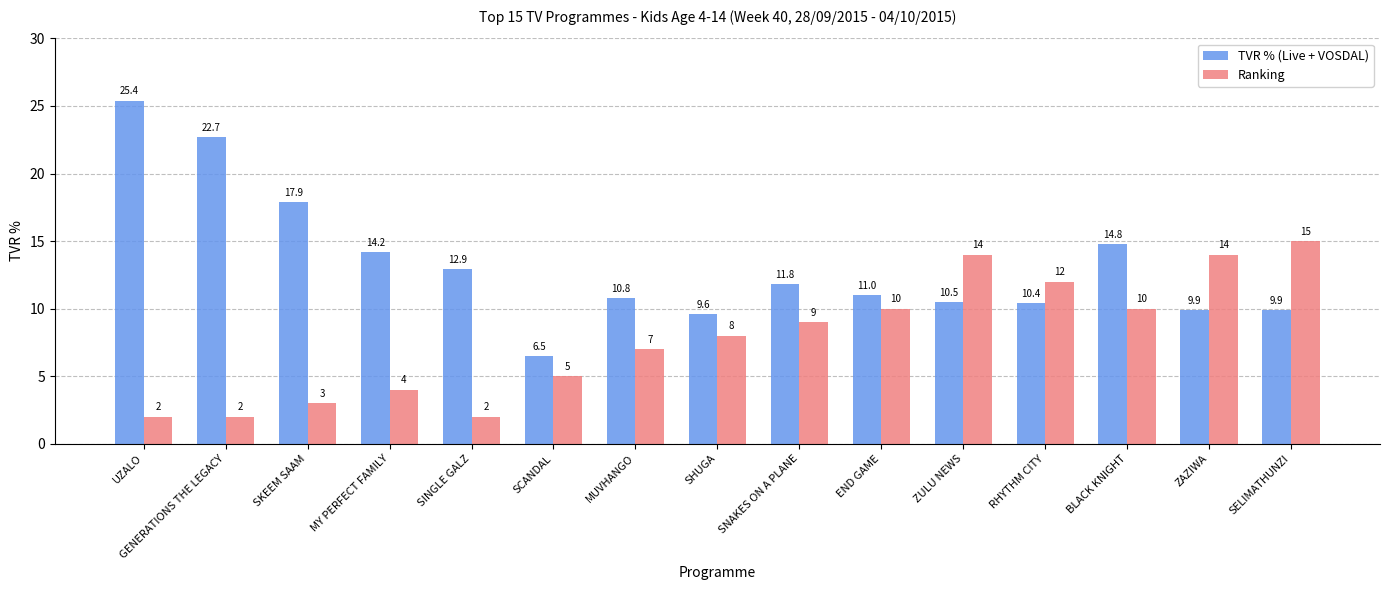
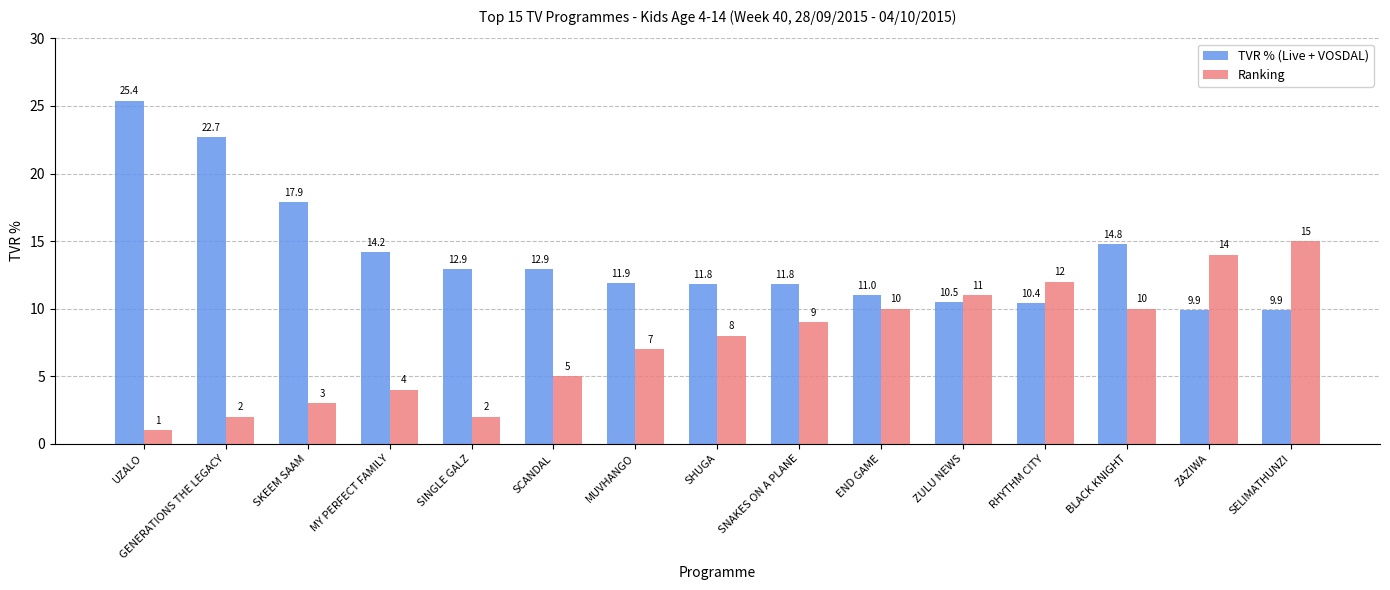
  {
    "TVR % (Live + VOSDAL)": {
      "UZALO": 25.4,
      "GENERATIONS THE LEGACY": 22.7,
      "SKEEM SAAM": 17.9,
      "MY PERFECT FAMILY": 14.2,
      "SINGLE GALZ": 12.9,
-     "SCANDAL": 6.5,
-     "MUVHANGO": 10.8,
-     "SHUGA": 9.6,
+     "SCANDAL": 12.9,
+     "MUVHANGO": 11.9,
+     "SHUGA": 11.8,
      "SNAKES ON A PLANE": 11.8,
      "END GAME": 11.0,
      "ZULU NEWS": 10.5,
      "RHYTHM CITY": 10.4,
      "BLACK KNIGHT": 14.8,
      "ZAZIWA": 9.9,
      "SELIMATHUNZI": 9.9
    },
    "Ranking": {
-     "UZALO": 2,
+     "UZALO": 1,
      "GENERATIONS THE LEGACY": 2,
      "SKEEM SAAM": 3,
      "MY PERFECT FAMILY": 4,
      "SINGLE GALZ": 2,
      "SCANDAL": 5,
      "MUVHANGO": 7,
      "SHUGA": 8,
      "SNAKES ON A PLANE": 9,
      "END GAME": 10,
-     "ZULU NEWS": 14,
+     "ZULU NEWS": 11,
      "RHYTHM CITY": 12,
      "BLACK KNIGHT": 10,
      "ZAZIWA": 14,
      "SELIMATHUNZI": 15
    }
  }
